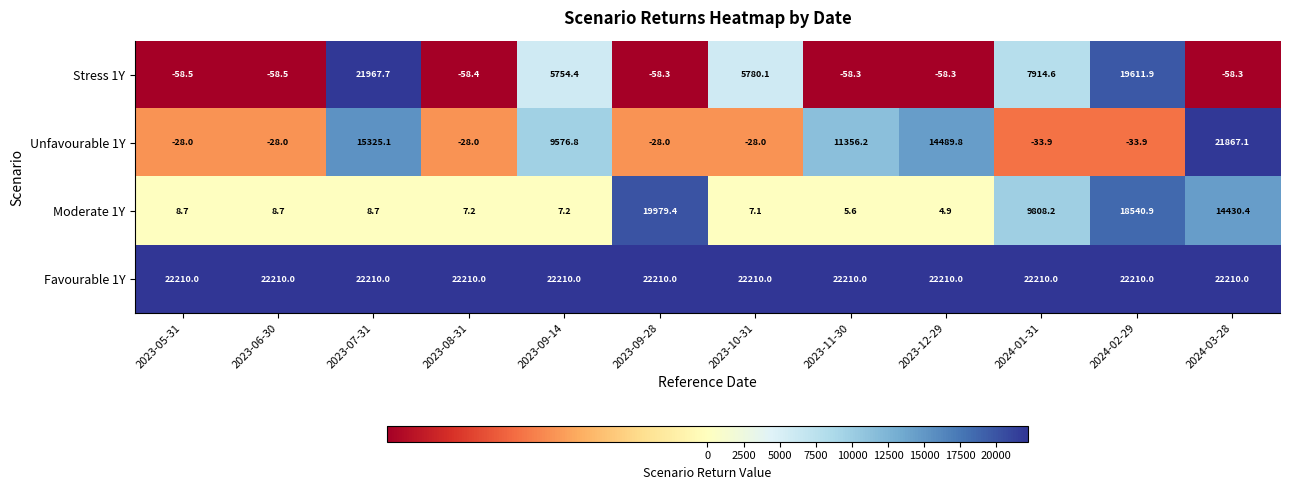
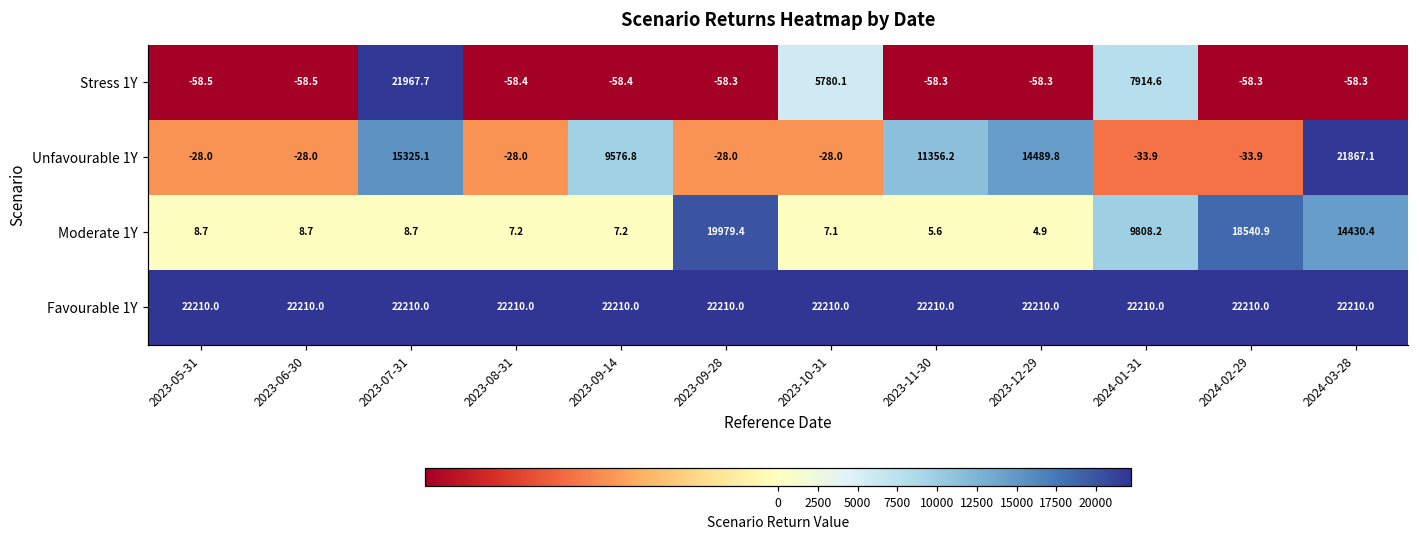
  {
    "Stress 1Y": {
      "2023-05-31": -58.5,
      "2023-06-30": -58.5,
      "2023-07-31": 21967.7,
      "2023-08-31": -58.4,
-     "2023-09-14": 5754.4,
+     "2023-09-14": -58.4,
      "2023-09-28": -58.3,
      "2023-10-31": 5780.1,
      "2023-11-30": -58.3,
      "2023-12-29": -58.3,
      "2024-01-31": 7914.6,
-     "2024-02-29": 19611.9,
+     "2024-02-29": -58.3,
      "2024-03-28": -58.3
    },
    "Unfavourable 1Y": {
      "2023-05-31": -28.0,
      "2023-06-30": -28.0,
      "2023-07-31": 15325.1,
      "2023-08-31": -28.0,
      "2023-09-14": 9576.8,
      "2023-09-28": -28.0,
      "2023-10-31": -28.0,
      "2023-11-30": 11356.2,
      "2023-12-29": 14489.8,
      "2024-01-31": -33.9,
      "2024-02-29": -33.9,
      "2024-03-28": 21867.1
    },
    "Moderate 1Y": {
      "2023-05-31": 8.7,
      "2023-06-30": 8.7,
      "2023-07-31": 8.7,
      "2023-08-31": 7.2,
      "2023-09-14": 7.2,
      "2023-09-28": 19979.4,
      "2023-10-31": 7.1,
      "2023-11-30": 5.6,
      "2023-12-29": 4.9,
      "2024-01-31": 9808.2,
      "2024-02-29": 18540.9,
      "2024-03-28": 14430.4
    },
    "Favourable 1Y": {
      "2023-05-31": 22210.0,
      "2023-06-30": 22210.0,
      "2023-07-31": 22210.0,
      "2023-08-31": 22210.0,
      "2023-09-14": 22210.0,
      "2023-09-28": 22210.0,
      "2023-10-31": 22210.0,
      "2023-11-30": 22210.0,
      "2023-12-29": 22210.0,
      "2024-01-31": 22210.0,
      "2024-02-29": 22210.0,
      "2024-03-28": 22210.0
    }
  }
